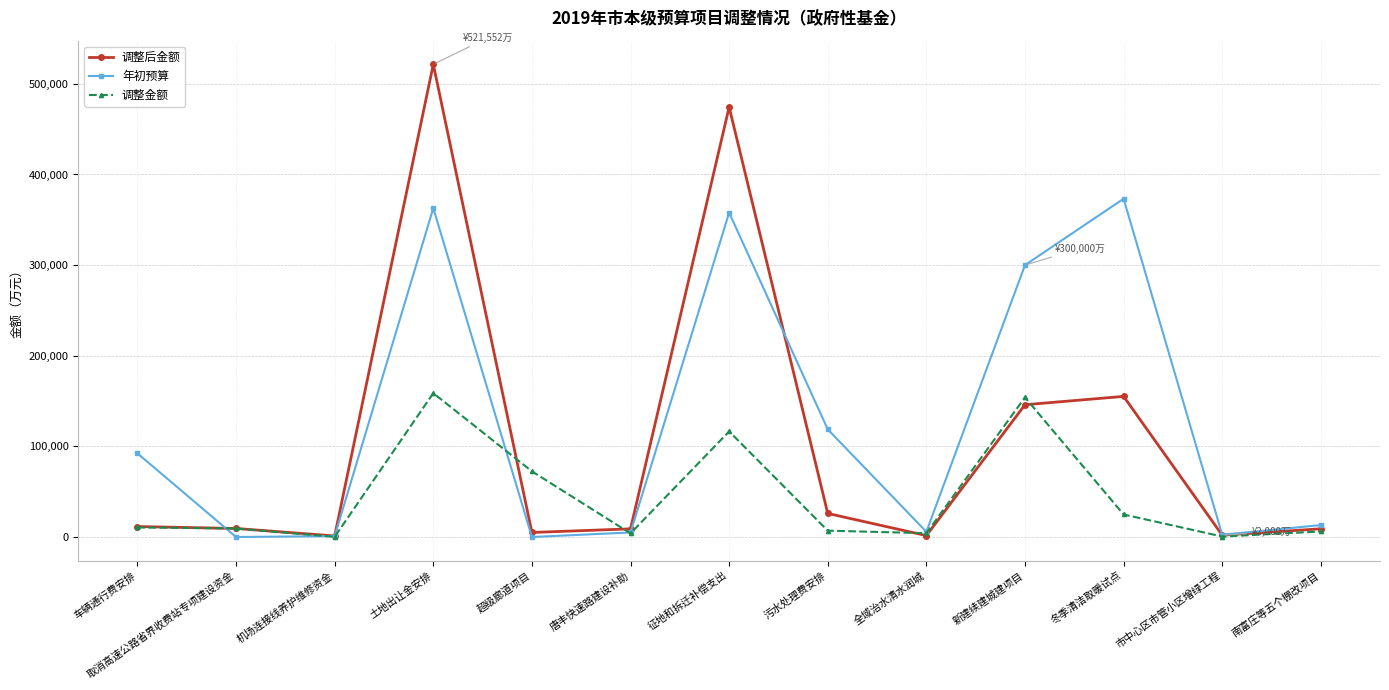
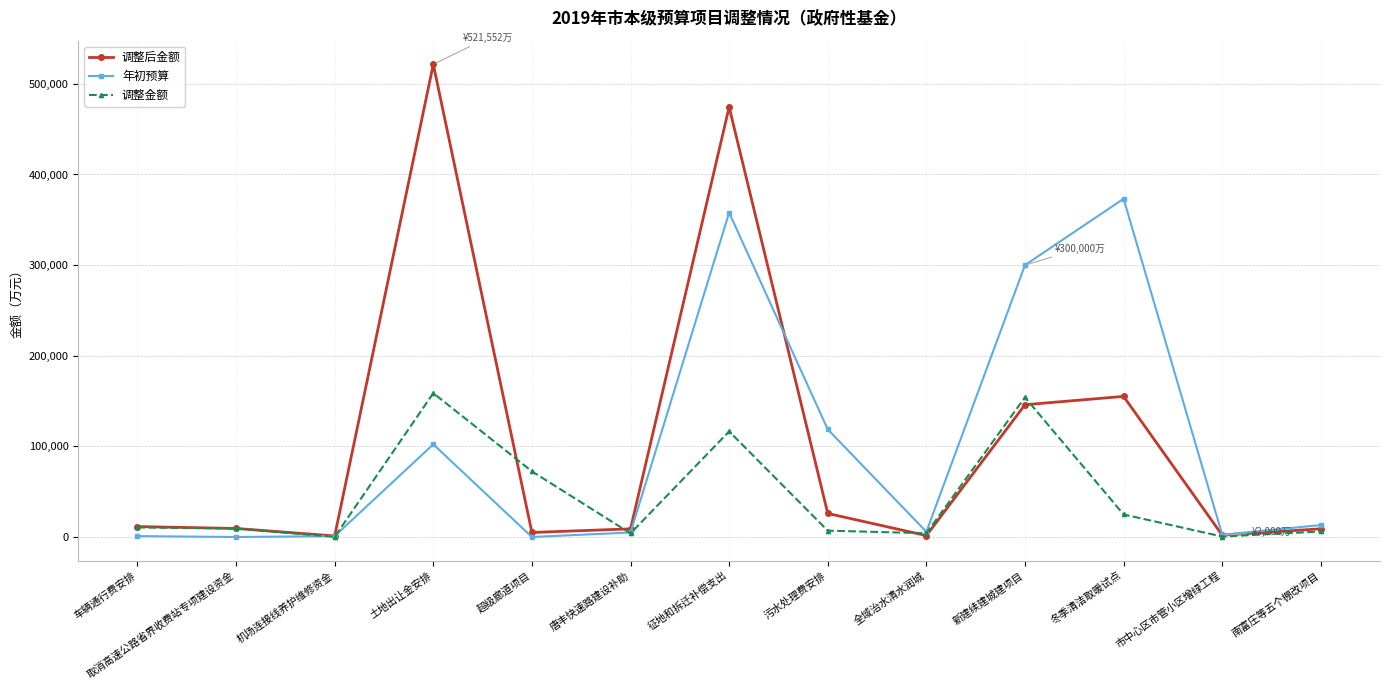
  {
    "调整后金额": {
      "土地出让金安排": "¥521,552万"
    },
    "年初预算": {
-     "车辆通行费安排": "90,000",
+     "车辆通行费安排": "0",
      "取消高速公路省界收费站专项建设资金": "0",
-     "土地出让金安排": "360,000",
+     "土地出让金安排": "100,000",
      "超级廊道项目": "0",
      "征地和拆迁补偿支出": "360,000",
      "污水处理费安排": "120,000",
      "冬季清洁取暖试点": "370,000",
      "南富庄等五个棚改项目": "10,000"
    },
    "调整金额": {
      "土地出让金安排": "160,000",
      "超级廊道项目": "70,000",
      "征地和拆迁补偿支出": "120,000",
      "污水处理费安排": "10,000",
      "新建续建城建项目": "150,000",
      "冬季清洁取暖试点": "20,000",
      "南富庄等五个棚改项目": "10,000"
    }
  }
